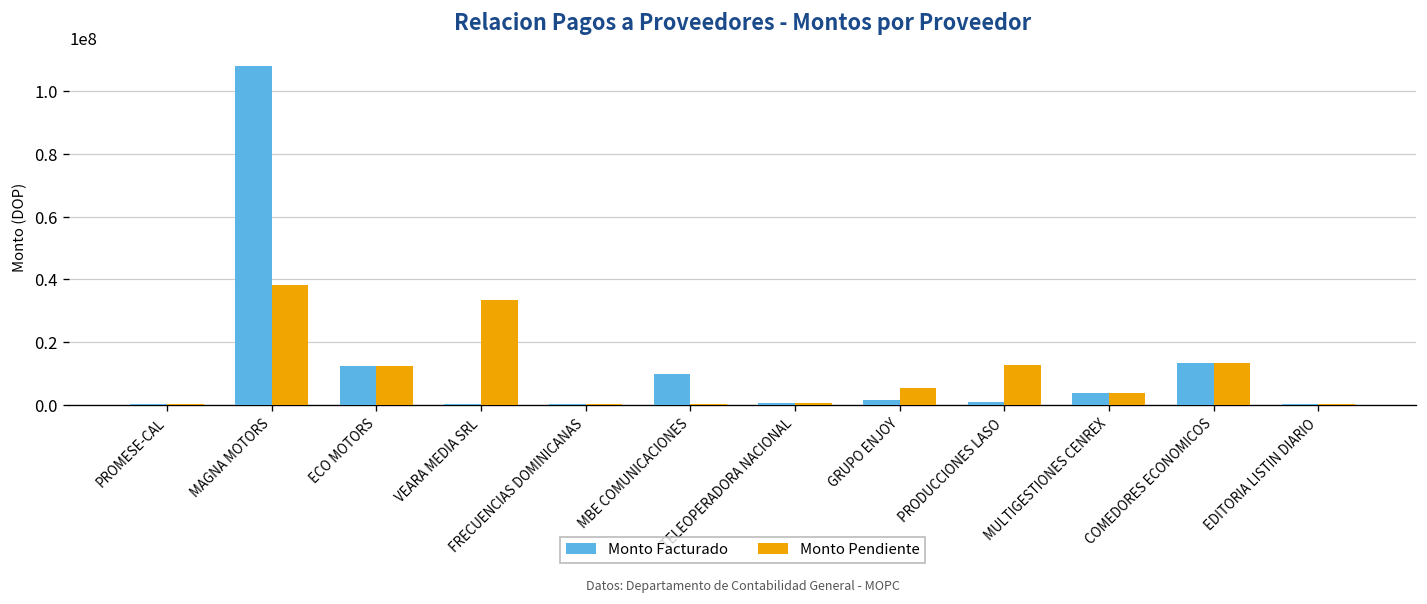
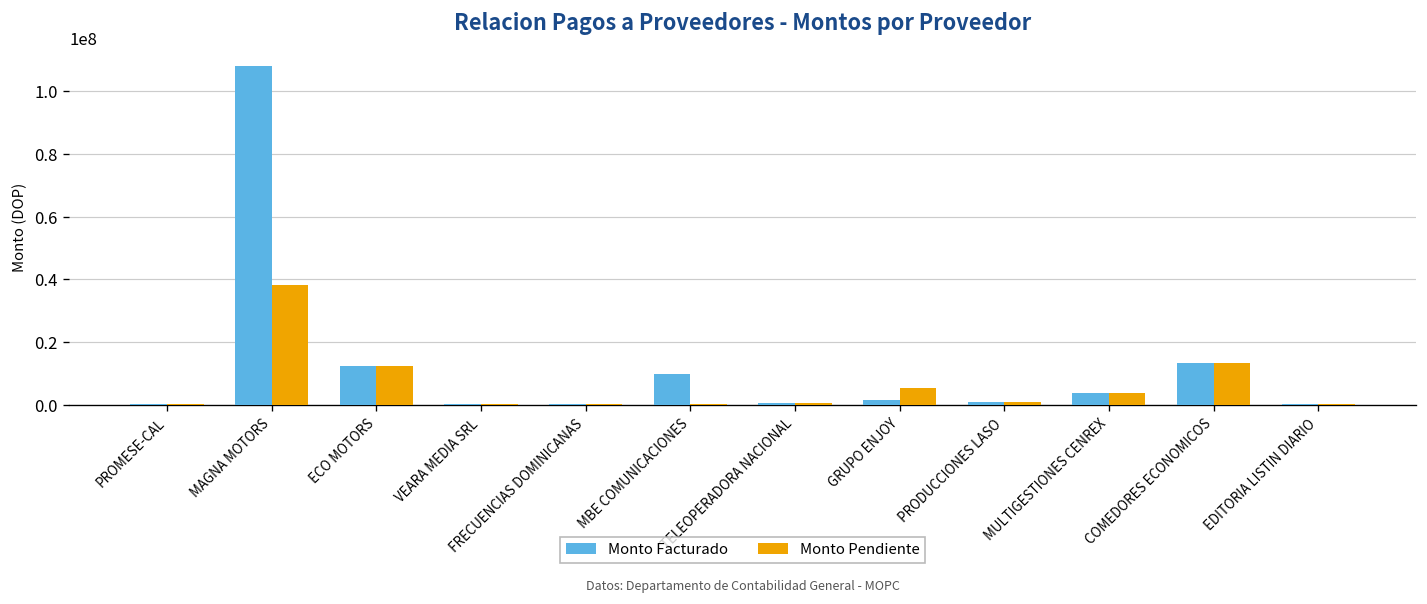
  {
    "Monto Facturado": {
      "MAGNA MOTORS": 108000000,
      "ECO MOTORS": 13000000,
      "MBE COMUNICACIONES": 10000000,
      "GRUPO ENJOY": 2000000,
      "PRODUCCIONES LASO": 1000000,
      "MULTIGESTIONES CENREX": 4000000,
      "COMEDORES ECONOMICOS": 13000000
    },
    "Monto Pendiente": {
      "MAGNA MOTORS": 38000000,
      "ECO MOTORS": 13000000,
-     "VEARA MEDIA SRL": 33000000,
+     "VEARA MEDIA SRL": 0,
      "GRUPO ENJOY": 5000000,
-     "PRODUCCIONES LASO": 13000000,
+     "PRODUCCIONES LASO": 1000000,
      "MULTIGESTIONES CENREX": 4000000,
      "COMEDORES ECONOMICOS": 13000000
    }
  }
